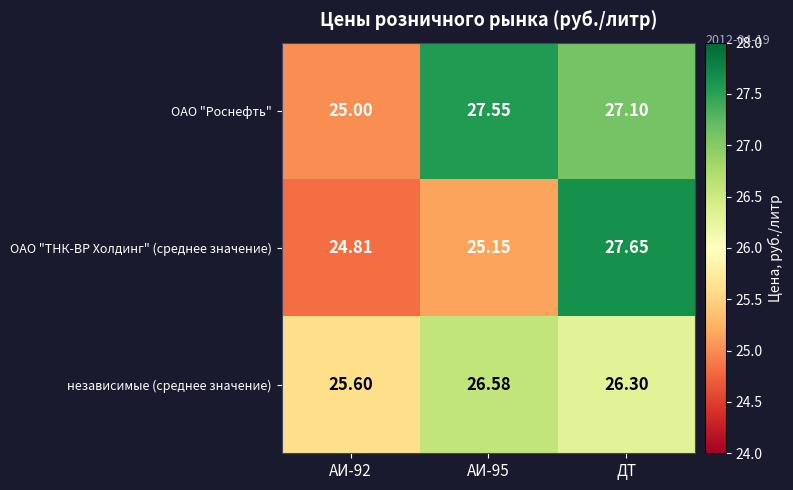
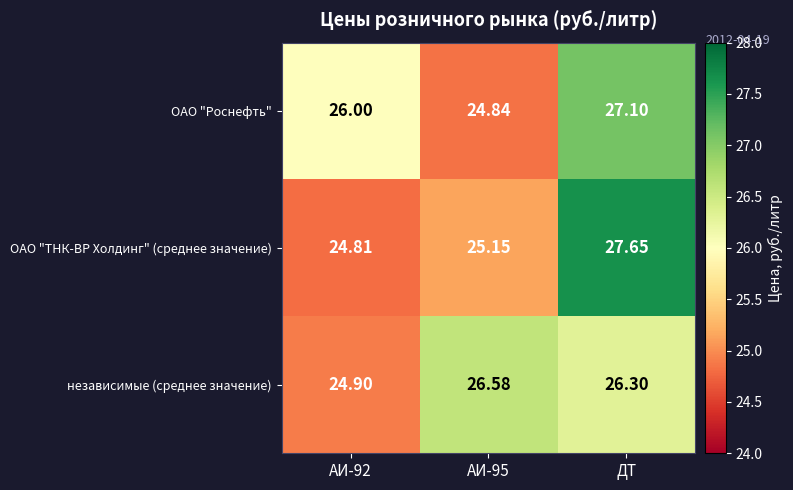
  {
    "ОАО \"Роснефть\"": {
-     "АИ-92": 25.00,
-     "АИ-95": 27.55,
+     "АИ-92": 26.00,
+     "АИ-95": 24.84,
      "ДТ": 27.10
    },
    "ОАО \"ТНК-ВР Холдинг\" (среднее значение)": {
      "АИ-92": 24.81,
      "АИ-95": 25.15,
      "ДТ": 27.65
    },
    "независимые (среднее значение)": {
-     "АИ-92": 25.60,
+     "АИ-92": 24.90,
      "АИ-95": 26.58,
      "ДТ": 26.30
    }
  }
